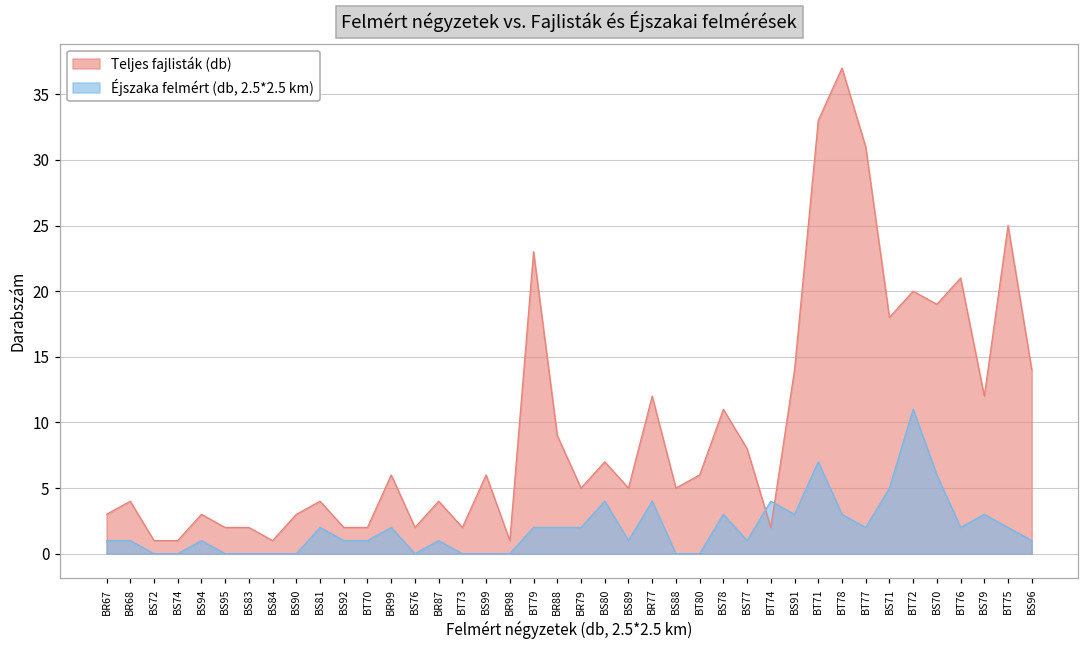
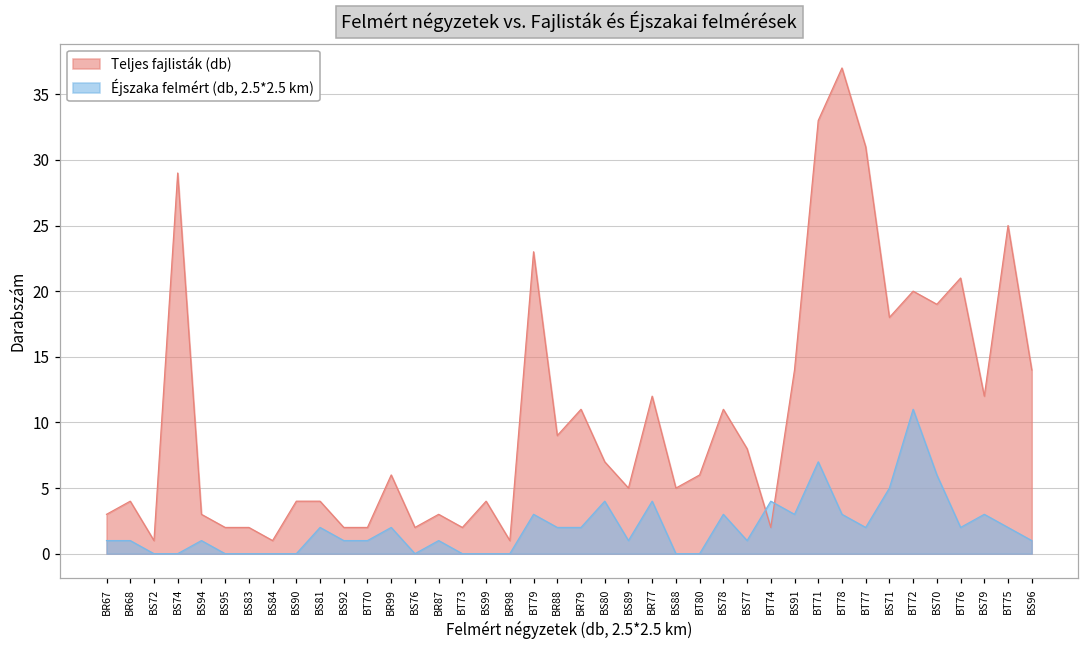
  {
    "Teljes fajlisták (db)": {
      "BR67": 3,
      "BR68": 4,
      "BS72": 1,
-     "BS74": 1,
+     "BS74": 29,
      "BS94": 3,
      "BS95": 2,
      "BS83": 2,
      "BS84": 1,
-     "BS90": 3,
+     "BS90": 4,
      "BS81": 4,
      "BS92": 2,
      "BT70": 2,
      "BR99": 6,
      "BS76": 2,
-     "BR87": 4,
+     "BR87": 3,
      "BT73": 2,
-     "BS99": 6,
+     "BS99": 4,
      "BR98": 1,
      "BT79": 23,
      "BR88": 9,
-     "BR79": 5,
+     "BR79": 11,
      "BS80": 7,
      "BS89": 5,
      "BR77": 12,
      "BS88": 5,
      "BT80": 6,
      "BS78": 11,
      "BS77": 8,
      "BT74": 2,
      "BS91": 14,
      "BT71": 33,
      "BT78": 37,
      "BT77": 31,
      "BS71": 18,
      "BT72": 20,
      "BS70": 19,
      "BT76": 21,
      "BS79": 12,
      "BT75": 25,
      "BS96": 14
    },
    "Éjszaka felmért (db, 2.5*2.5 km)": {
      "BR67": 1,
      "BR68": 1,
      "BS72": 0,
      "BS74": 0,
      "BS94": 1,
      "BS95": 0,
      "BS83": 0,
      "BS84": 0,
      "BS90": 0,
      "BS81": 2,
      "BS92": 1,
      "BT70": 1,
      "BR99": 2,
      "BS76": 0,
      "BR87": 1,
      "BT73": 0,
      "BS99": 0,
      "BR98": 0,
-     "BT79": 2,
+     "BT79": 3,
      "BR88": 2,
      "BR79": 2,
      "BS80": 4,
      "BS89": 1,
      "BR77": 4,
      "BS88": 0,
      "BT80": 0,
      "BS78": 3,
      "BS77": 1,
      "BT74": 4,
      "BS91": 3,
      "BT71": 7,
      "BT78": 3,
      "BT77": 2,
      "BS71": 5,
      "BT72": 11,
      "BS70": 6,
      "BT76": 2,
      "BS79": 3,
      "BT75": 2,
      "BS96": 1
    }
  }
